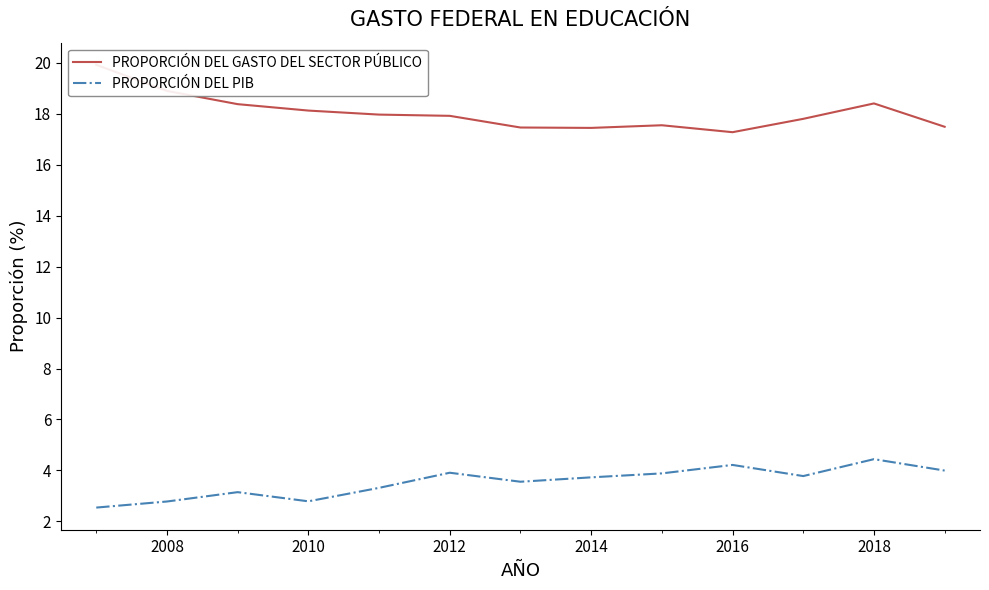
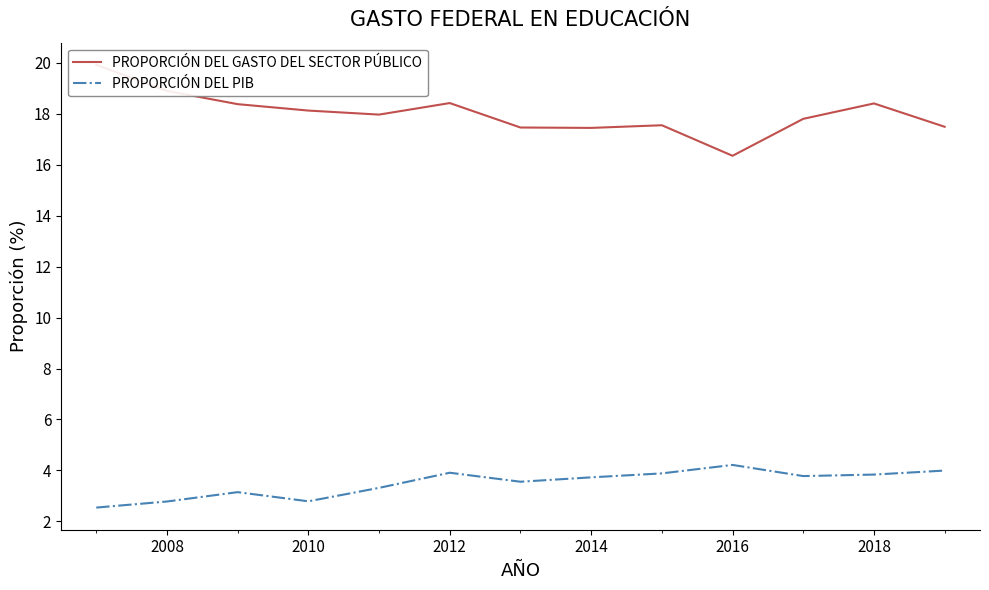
  {
    "PROPORCIÓN DEL GASTO DEL SECTOR PÚBLICO": {
      "2010": 18.1,
-     "2012": 17.9,
+     "2012": 18.4,
      "2014": 17.4,
-     "2016": 17.3,
+     "2016": 16.3,
      "2018": 18.4
    },
    "PROPORCIÓN DEL PIB": {
      "2008": 2.8,
      "2010": 2.8,
      "2012": 3.9,
      "2014": 3.7,
      "2016": 4.2,
-     "2018": 4.4
+     "2018": 3.8
    }
  }
